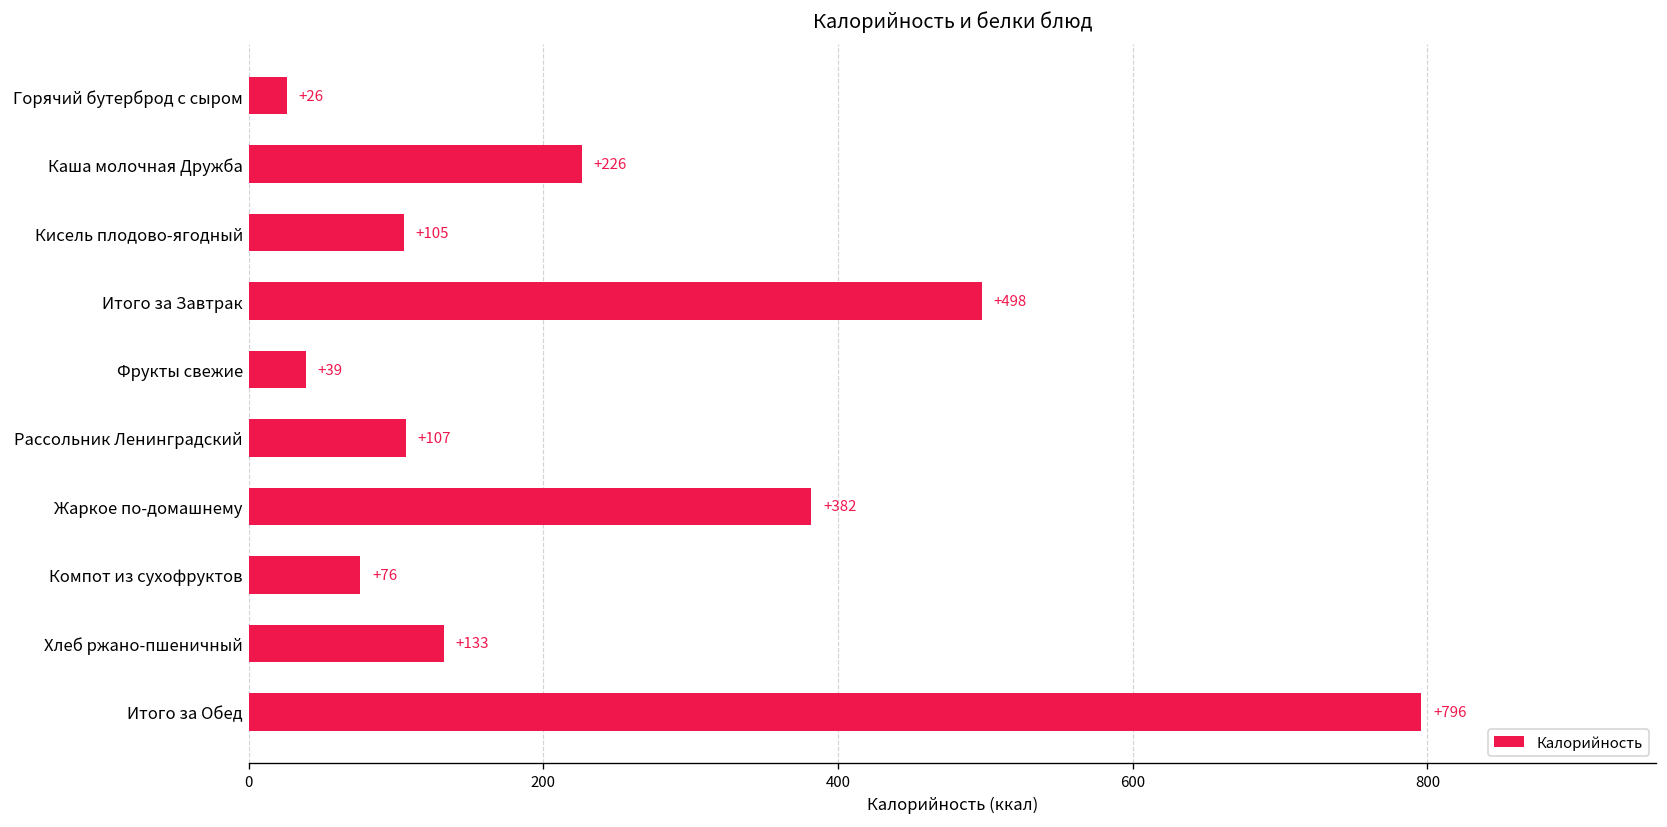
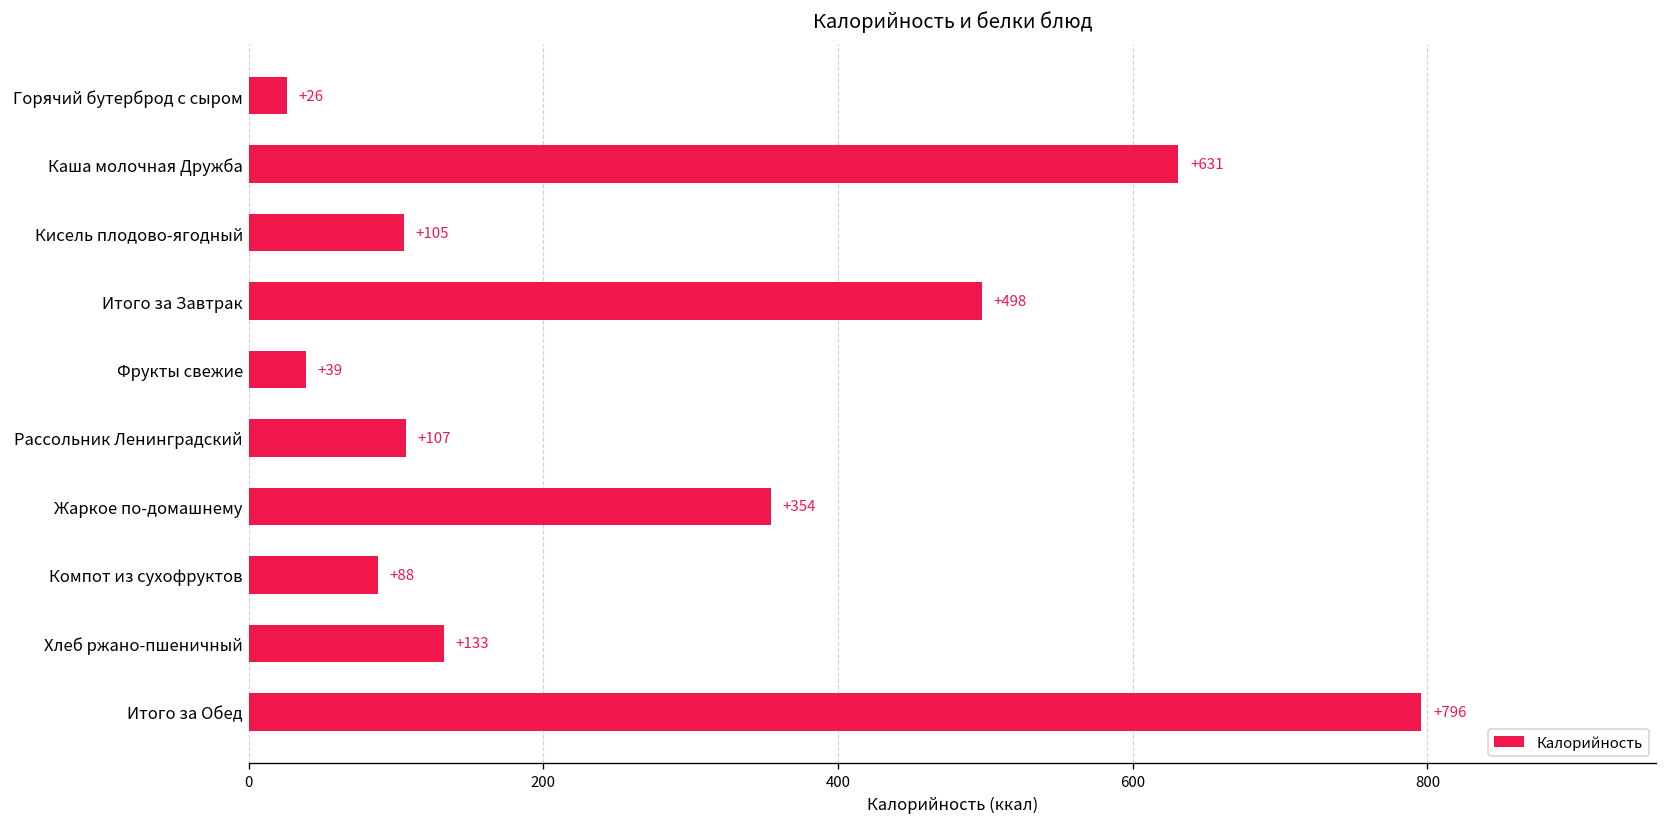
  {
    "Горячий бутерброд с сыром": "+26",
-   "Каша молочная Дружба": "+226",
+   "Каша молочная Дружба": "+631",
    "Кисель плодово-ягодный": "+105",
    "Итого за Завтрак": "+498",
    "Фрукты свежие": "+39",
    "Рассольник Ленинградский": "+107",
-   "Жаркое по-домашнему": "+382",
-   "Компот из сухофруктов": "+76",
+   "Жаркое по-домашнему": "+354",
+   "Компот из сухофруктов": "+88",
    "Хлеб ржано-пшеничный": "+133",
    "Итого за Обед": "+796"
  }
